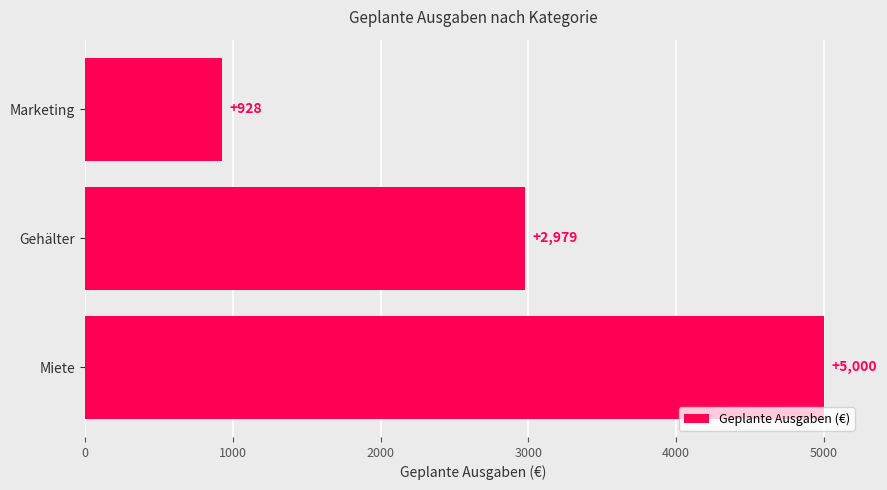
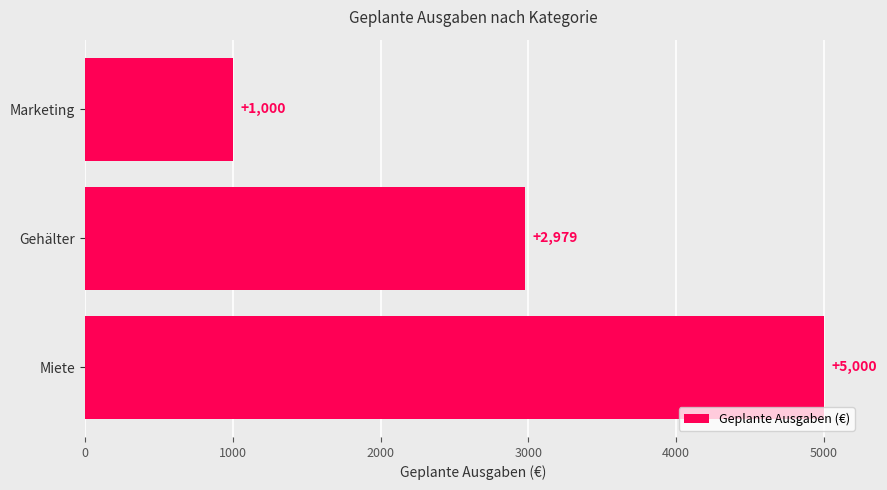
  {
-   "Marketing": "+928",
+   "Marketing": "+1,000",
    "Gehälter": "+2,979",
    "Miete": "+5,000"
  }
